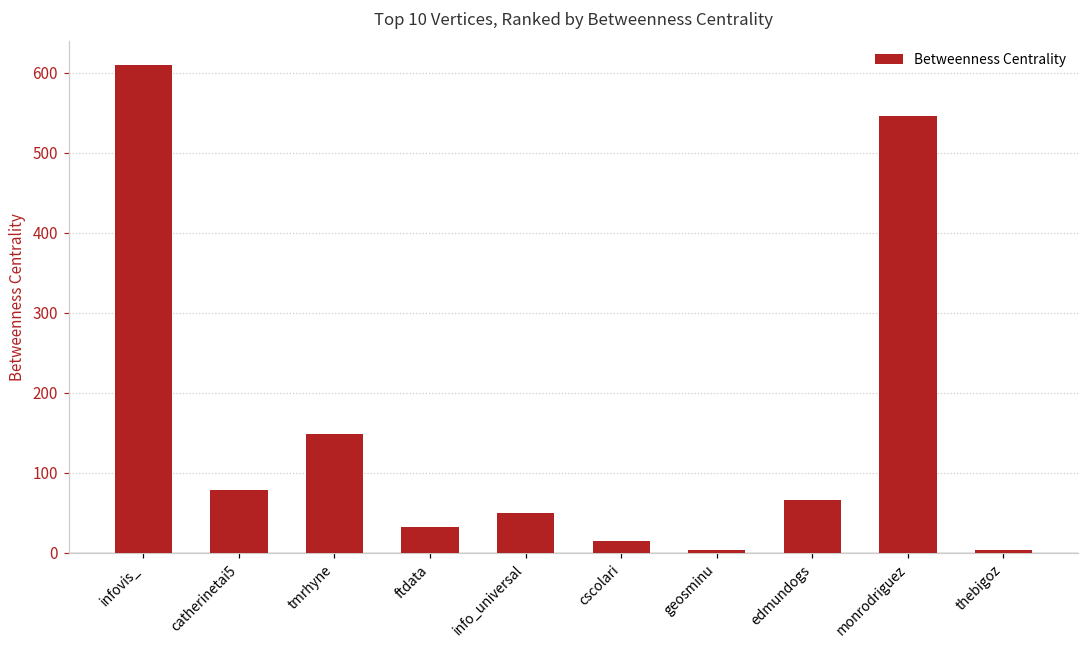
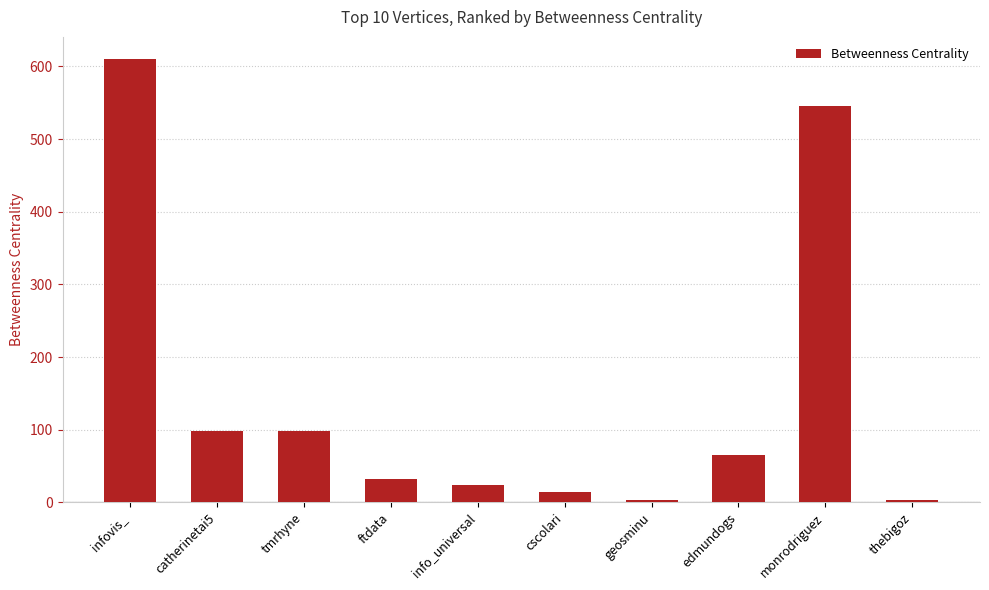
  {
    "infovis_": 610,
-   "catherinetai5": 80,
-   "tmrhyne": 150,
+   "catherinetai5": 100,
+   "tmrhyne": 100,
    "ftdata": 30,
-   "info_universal": 50,
+   "info_universal": 20,
    "cscolari": 10,
    "edmundogs": 70,
    "monrodriguez": 550
  }
